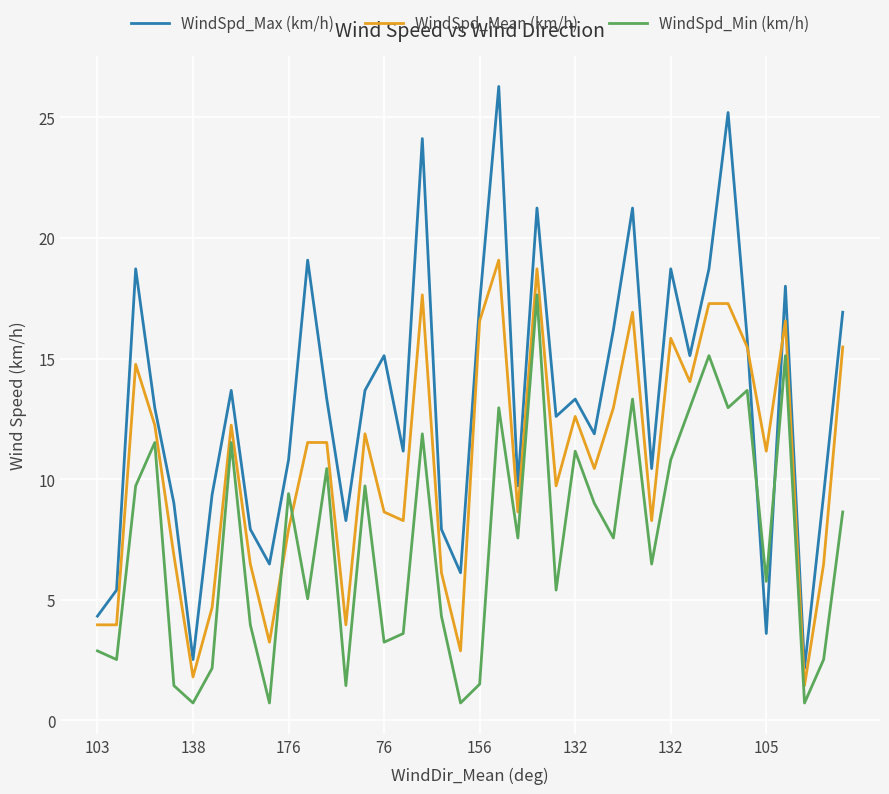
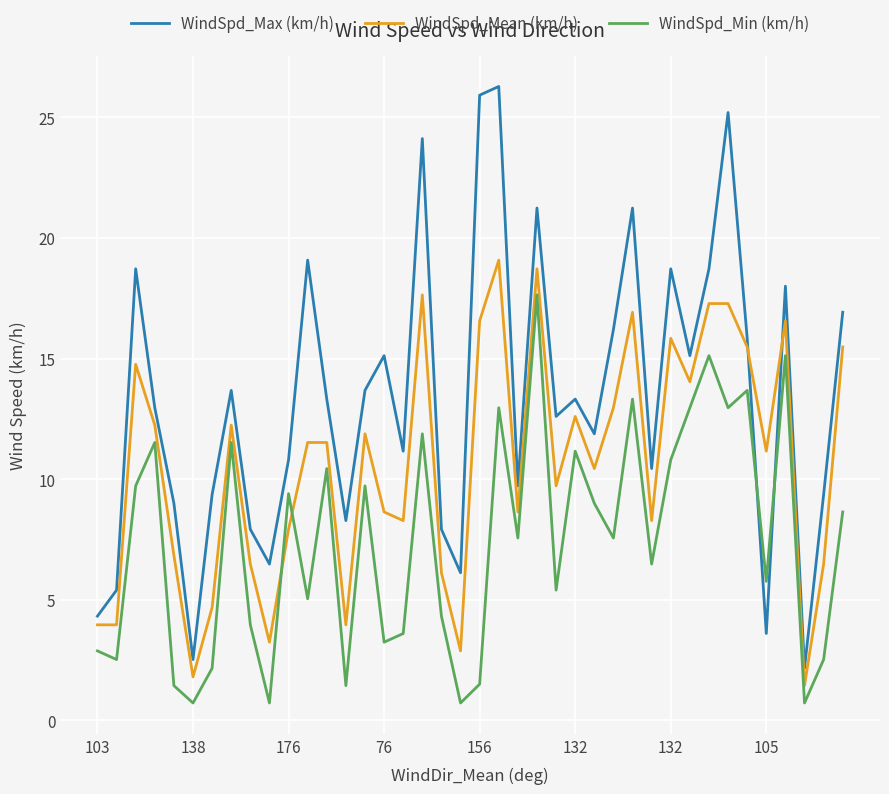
  {
    "WindSpd_Max (km/h)": {
      "103": 4.3,
      "138": 2.5,
      "176": 10.8,
      "76": 15.1,
-     "156": 17.3,
+     "156": 25.9,
      "105": 3.6
    },
    "WindSpd_Mean (km/h)": {
      "103": 4.0,
      "138": 1.8,
      "176": 7.9,
      "76": 8.6,
      "156": 16.6,
      "105": 11.2
    },
    "WindSpd_Min (km/h)": {
      "103": 2.9,
      "138": 0.7,
      "176": 9.4,
      "76": 3.2,
      "156": 1.5,
      "105": 5.8
    }
  }
